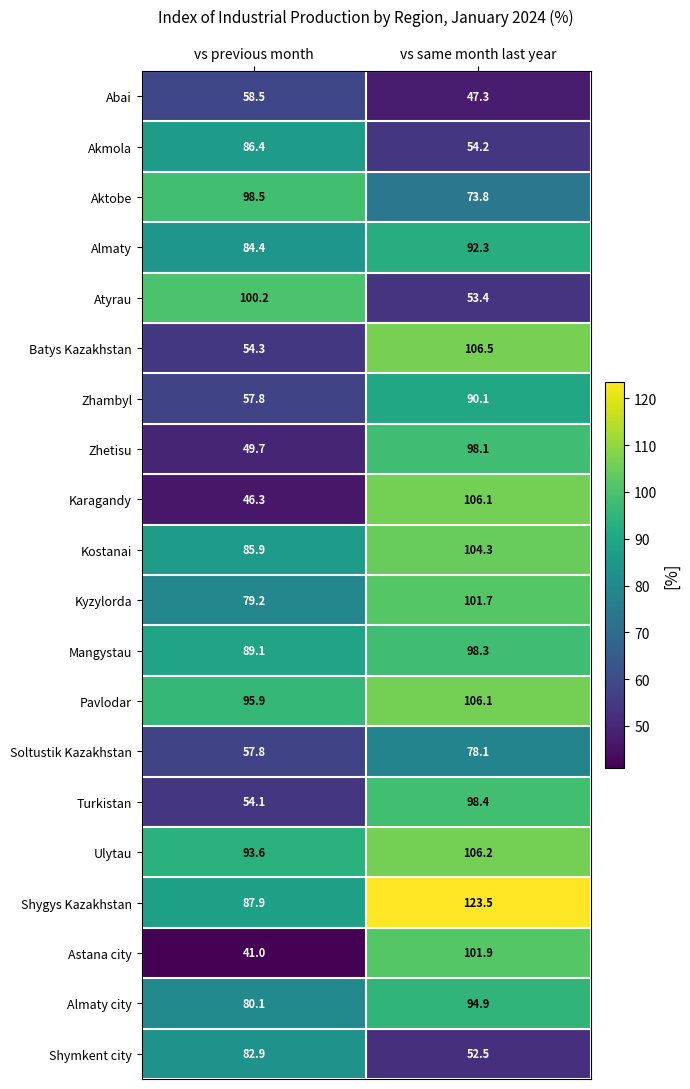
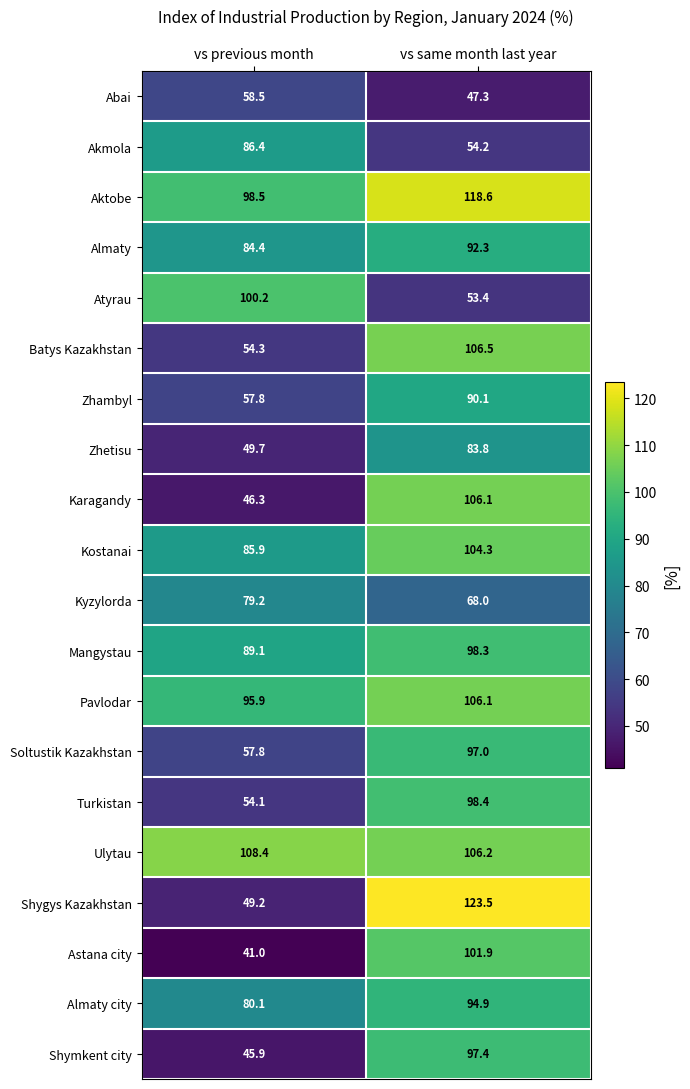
  {
    "Abai": {
      "vs previous month": 58.5,
      "vs same month last year": 47.3
    },
    "Akmola": {
      "vs previous month": 86.4,
      "vs same month last year": 54.2
    },
    "Aktobe": {
      "vs previous month": 98.5,
-     "vs same month last year": 73.8
+     "vs same month last year": 118.6
    },
    "Almaty": {
      "vs previous month": 84.4,
      "vs same month last year": 92.3
    },
    "Atyrau": {
      "vs previous month": 100.2,
      "vs same month last year": 53.4
    },
    "Batys Kazakhstan": {
      "vs previous month": 54.3,
      "vs same month last year": 106.5
    },
    "Zhambyl": {
      "vs previous month": 57.8,
      "vs same month last year": 90.1
    },
    "Zhetisu": {
      "vs previous month": 49.7,
-     "vs same month last year": 98.1
+     "vs same month last year": 83.8
    },
    "Karagandy": {
      "vs previous month": 46.3,
      "vs same month last year": 106.1
    },
    "Kostanai": {
      "vs previous month": 85.9,
      "vs same month last year": 104.3
    },
    "Kyzylorda": {
      "vs previous month": 79.2,
-     "vs same month last year": 101.7
+     "vs same month last year": 68.0
    },
    "Mangystau": {
      "vs previous month": 89.1,
      "vs same month last year": 98.3
    },
    "Pavlodar": {
      "vs previous month": 95.9,
      "vs same month last year": 106.1
    },
    "Soltustik Kazakhstan": {
      "vs previous month": 57.8,
-     "vs same month last year": 78.1
+     "vs same month last year": 97.0
    },
    "Turkistan": {
      "vs previous month": 54.1,
      "vs same month last year": 98.4
    },
    "Ulytau": {
-     "vs previous month": 93.6,
+     "vs previous month": 108.4,
      "vs same month last year": 106.2
    },
    "Shygys Kazakhstan": {
-     "vs previous month": 87.9,
+     "vs previous month": 49.2,
      "vs same month last year": 123.5
    },
    "Astana city": {
      "vs previous month": 41.0,
      "vs same month last year": 101.9
    },
    "Almaty city": {
      "vs previous month": 80.1,
      "vs same month last year": 94.9
    },
    "Shymkent city": {
-     "vs previous month": 82.9,
-     "vs same month last year": 52.5
+     "vs previous month": 45.9,
+     "vs same month last year": 97.4
    }
  }
